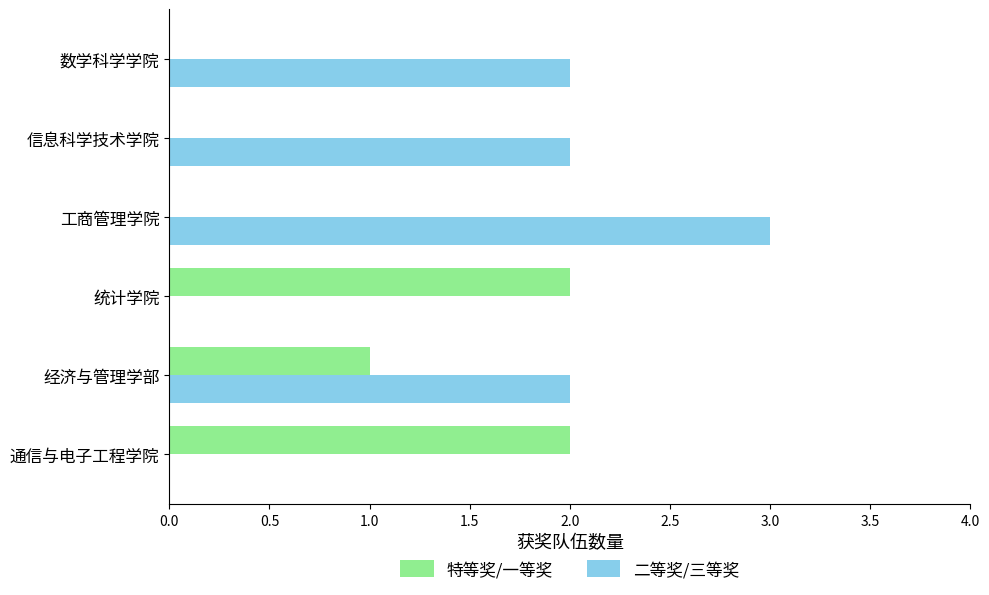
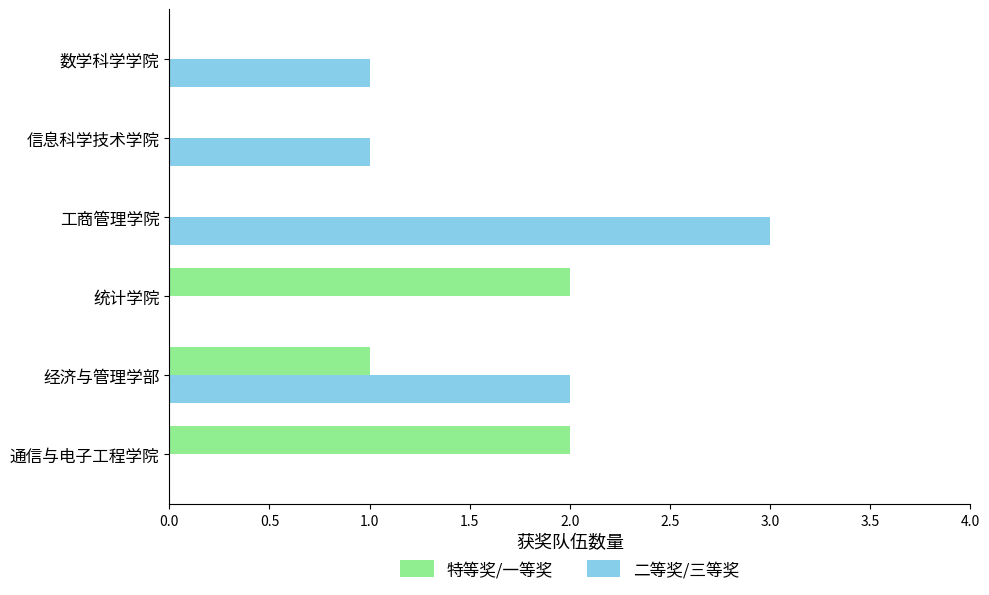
  {
    "特等奖/一等奖": {
      "数学科学学院": 0,
      "信息科学技术学院": 0,
      "工商管理学院": 0,
      "统计学院": 2,
      "经济与管理学部": 1,
      "通信与电子工程学院": 2
    },
    "二等奖/三等奖": {
-     "数学科学学院": 2,
-     "信息科学技术学院": 2,
+     "数学科学学院": 1,
+     "信息科学技术学院": 1,
      "工商管理学院": 3,
      "统计学院": 0,
      "经济与管理学部": 2,
      "通信与电子工程学院": 0
    }
  }
